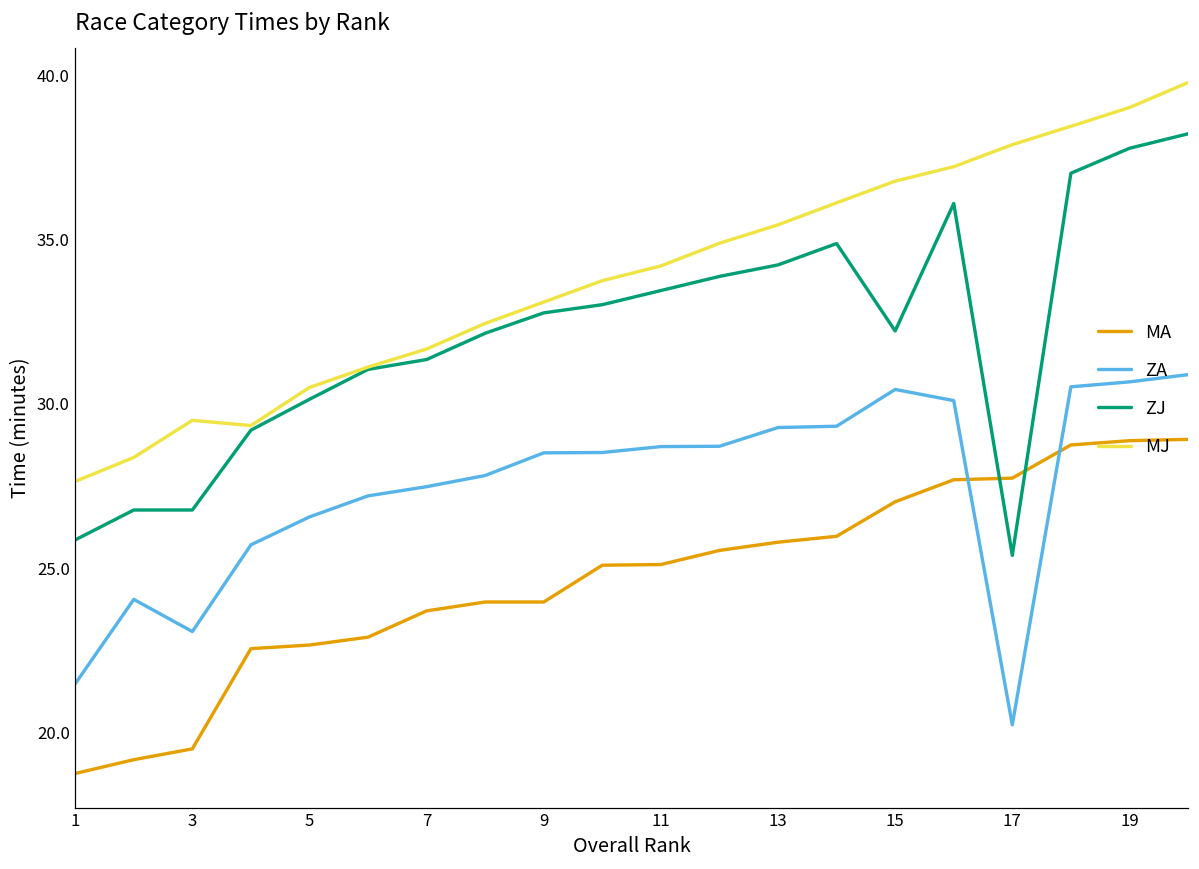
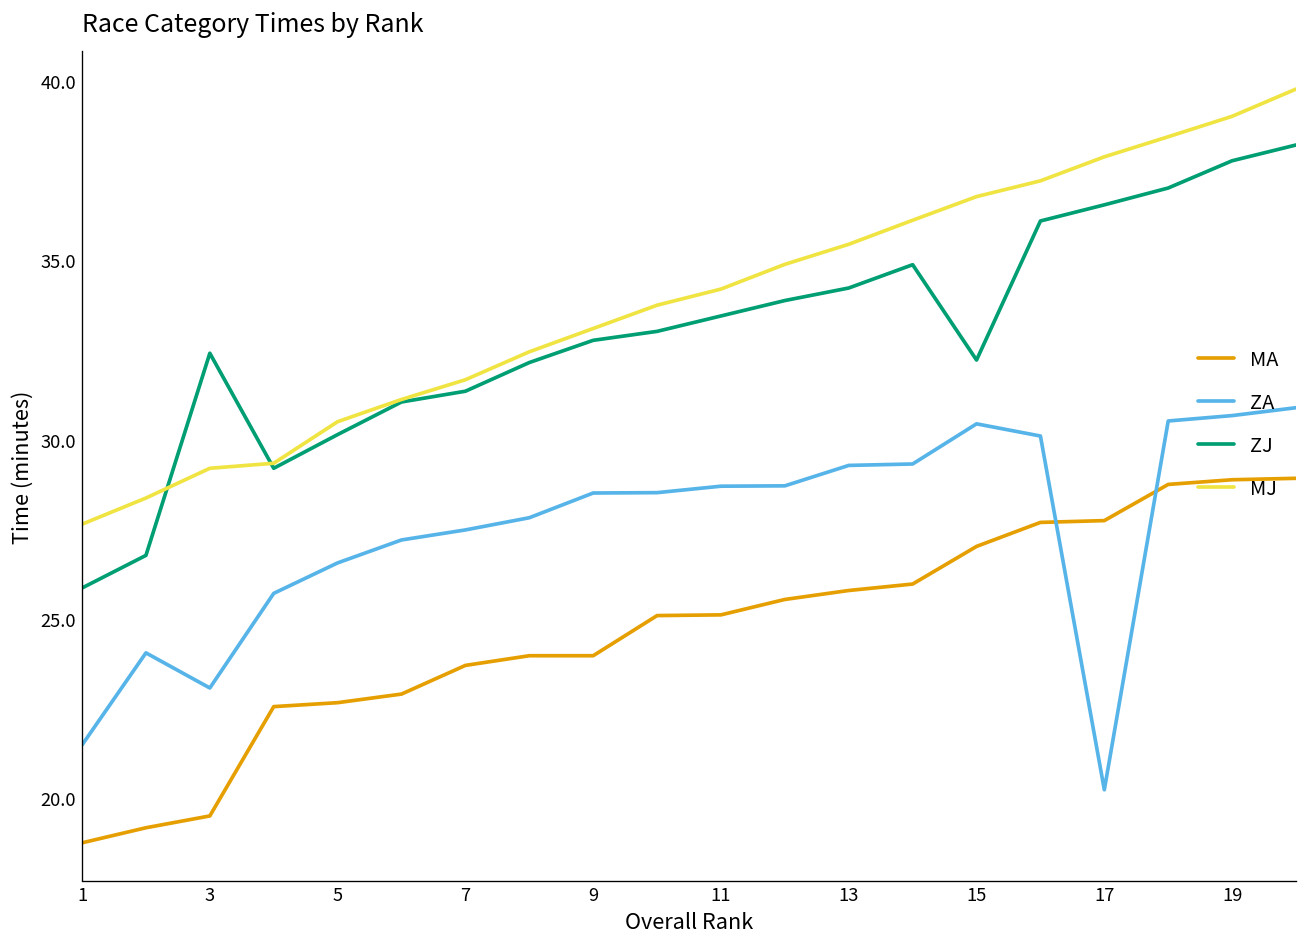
  {
    "MA": {
      "1": 18.8,
      "3": 19.5,
      "5": 22.7,
      "7": 23.7,
      "9": 24.0,
      "11": 25.1,
      "13": 25.8,
      "15": 27.0,
      "17": 27.7,
      "19": 28.9
    },
    "ZA": {
      "1": 21.5,
      "3": 23.1,
      "5": 26.6,
      "7": 27.5,
      "9": 28.5,
      "11": 28.7,
      "13": 29.3,
      "15": 30.4,
      "17": 20.2,
      "19": 30.7
    },
    "ZJ": {
      "1": 25.9,
-     "3": 26.8,
+     "3": 32.4,
      "5": 30.1,
      "7": 31.4,
      "9": 32.8,
      "11": 33.5,
      "13": 34.2,
      "15": 32.2,
-     "17": 25.4,
+     "17": 36.6,
      "19": 37.8
    },
    "MJ": {
      "1": 27.6,
-     "3": 29.5,
+     "3": 29.2,
      "5": 30.5,
      "7": 31.7,
      "9": 33.1,
      "11": 34.2,
      "13": 35.5,
      "15": 36.8,
      "17": 37.9,
      "19": 39.0
    }
  }
